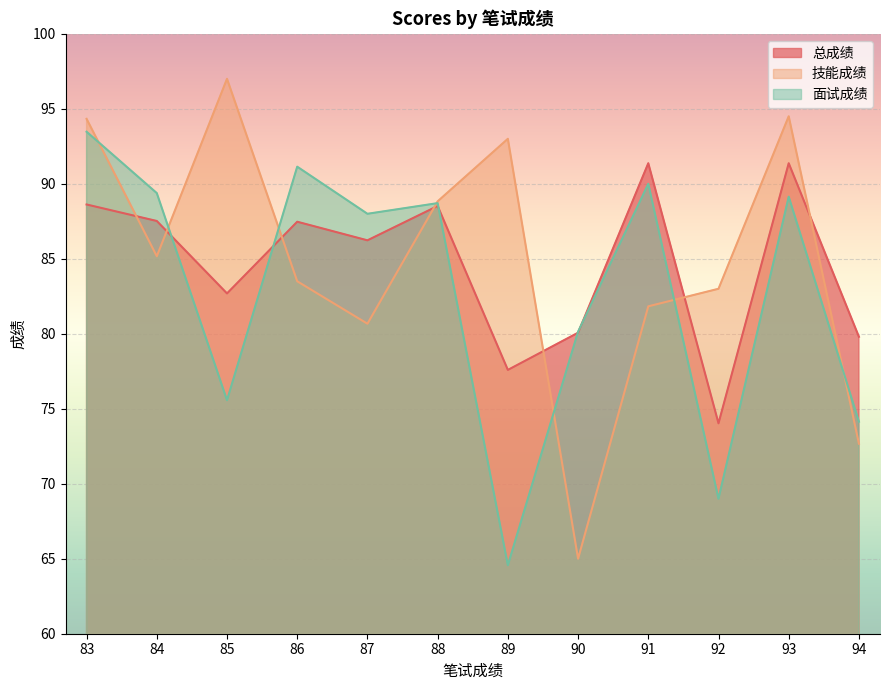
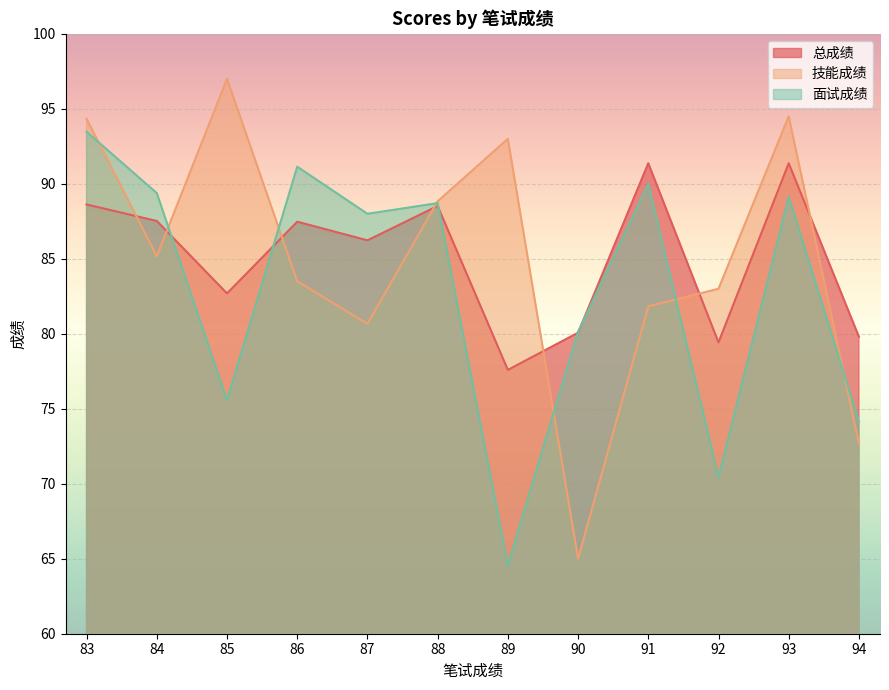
  {
    "总成绩": {
      "83": 88.6,
      "84": 87.5,
      "85": 82.7,
      "86": 87.5,
      "87": 86.2,
      "88": 88.5,
      "89": 77.6,
      "91": 91.4,
-     "92": 74.0,
+     "92": 79.4,
      "93": 91.4,
      "94": 79.8
    },
    "技能成绩": {
      "83": 94.3,
      "84": 85.2,
      "85": 97.0,
      "86": 83.5,
      "87": 80.7,
      "89": 93.0,
      "90": 65.0,
      "91": 81.8,
      "92": 83.0,
      "93": 94.5,
      "94": 72.7
    },
    "面试成绩": {
      "83": 93.5,
      "84": 89.4,
      "85": 75.6,
      "86": 91.1,
      "87": 88.0,
      "89": 64.6,
      "91": 90.0,
-     "92": 69.0,
+     "92": 70.4,
      "93": 89.1,
      "94": 74.1
    }
  }
